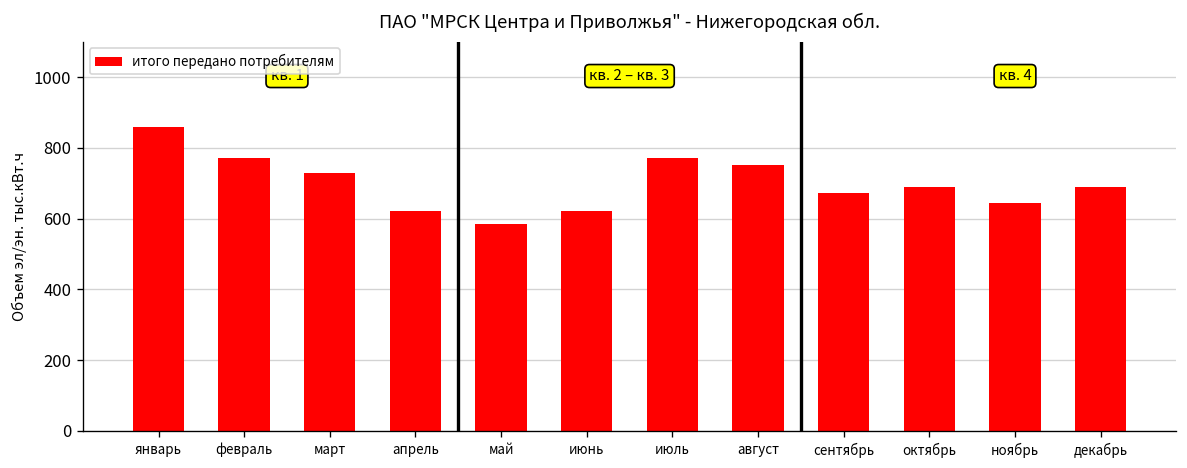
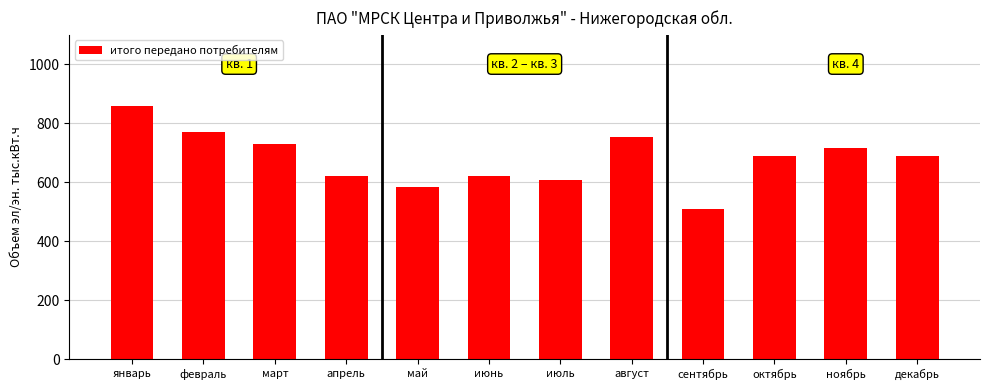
  {
    "январь": 860,
    "февраль": 770,
    "март": 730,
    "апрель": 620,
    "май": 580,
    "июнь": 620,
-   "июль": 770,
+   "июль": 610,
    "август": 750,
-   "сентябрь": 670,
+   "сентябрь": 510,
    "октябрь": 690,
-   "ноябрь": 640,
+   "ноябрь": 720,
    "декабрь": 690
  }
